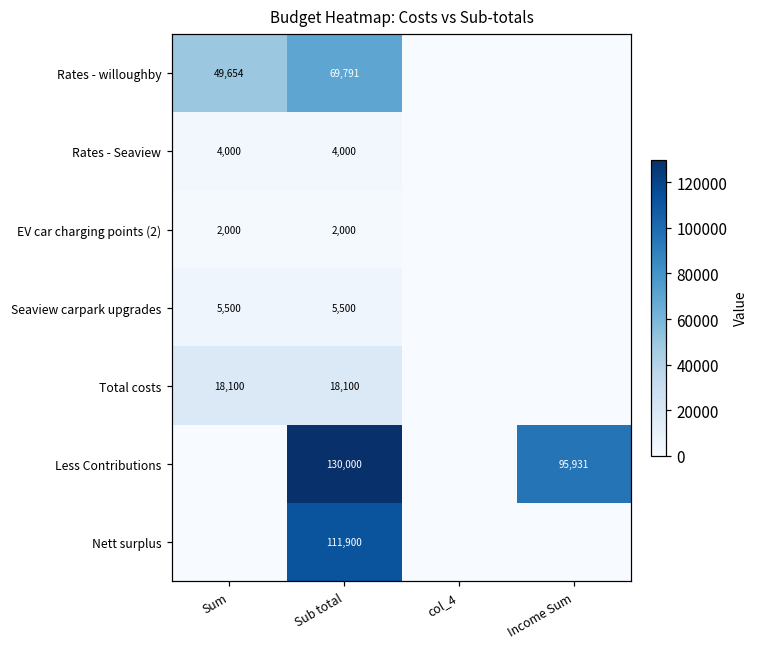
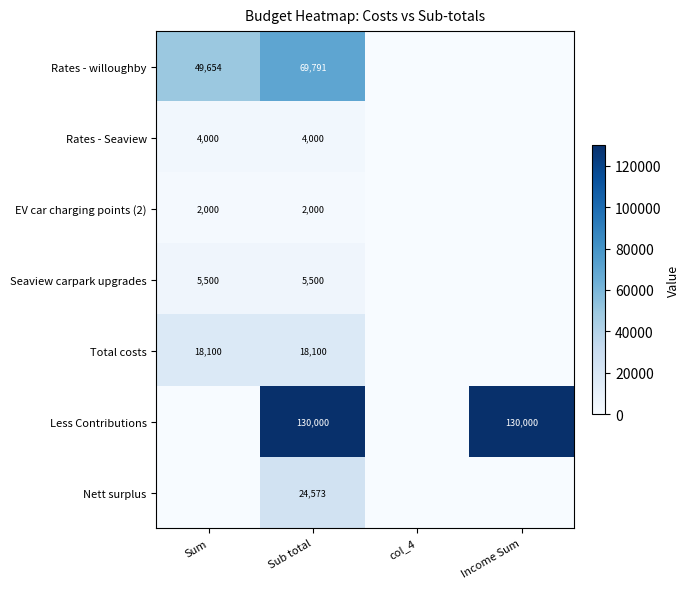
  {
    "Rates - willoughby": {
      "Sum": "49,654",
      "Sub total": "69,791"
    },
    "Rates - Seaview": {
      "Sum": "4,000",
      "Sub total": "4,000"
    },
    "EV car charging points (2)": {
      "Sum": "2,000",
      "Sub total": "2,000"
    },
    "Seaview carpark upgrades": {
      "Sum": "5,500",
      "Sub total": "5,500"
    },
    "Total costs": {
      "Sum": "18,100",
      "Sub total": "18,100"
    },
    "Less Contributions": {
      "Sub total": "130,000",
-     "Income Sum": "95,931"
+     "Income Sum": "130,000"
    },
    "Nett surplus": {
-     "Sub total": "111,900"
+     "Sub total": "24,573"
    }
  }
